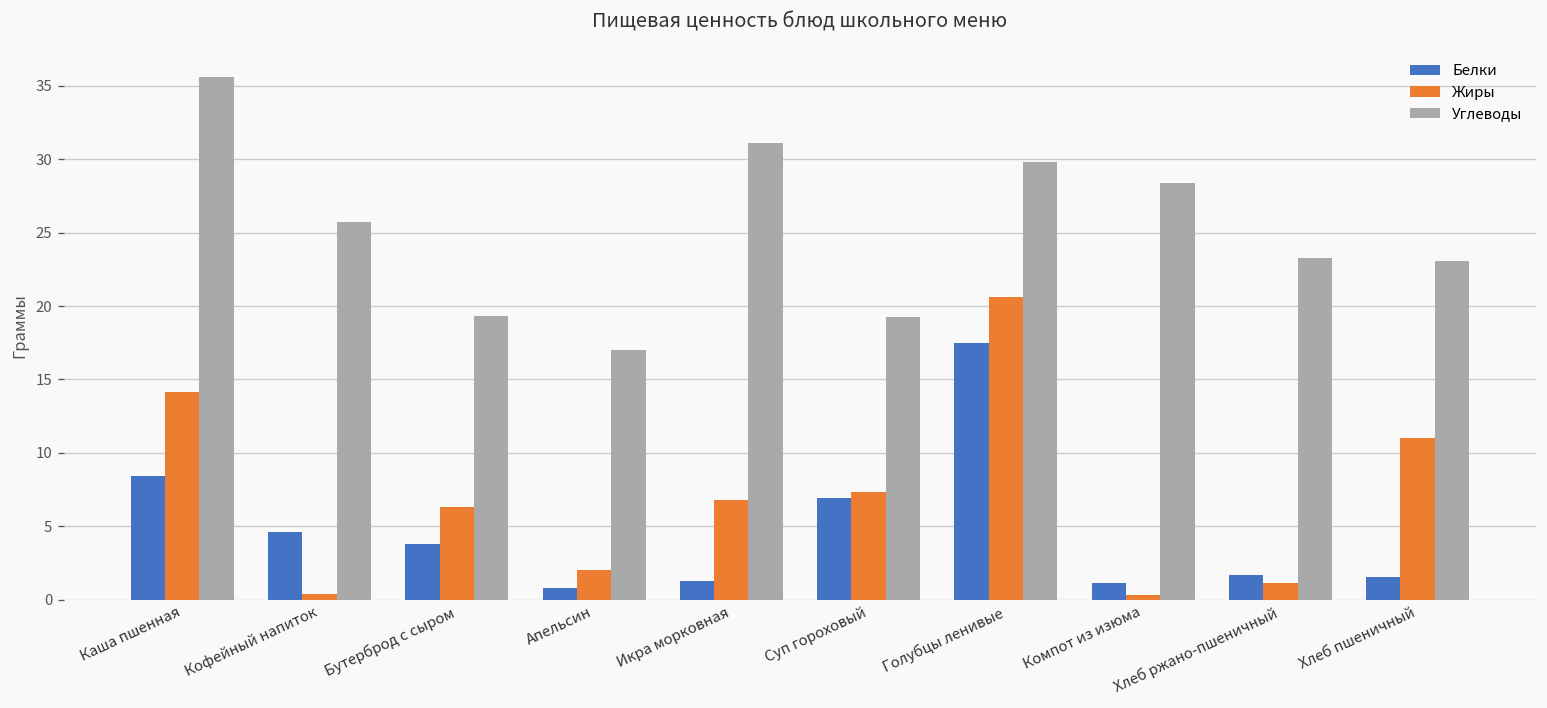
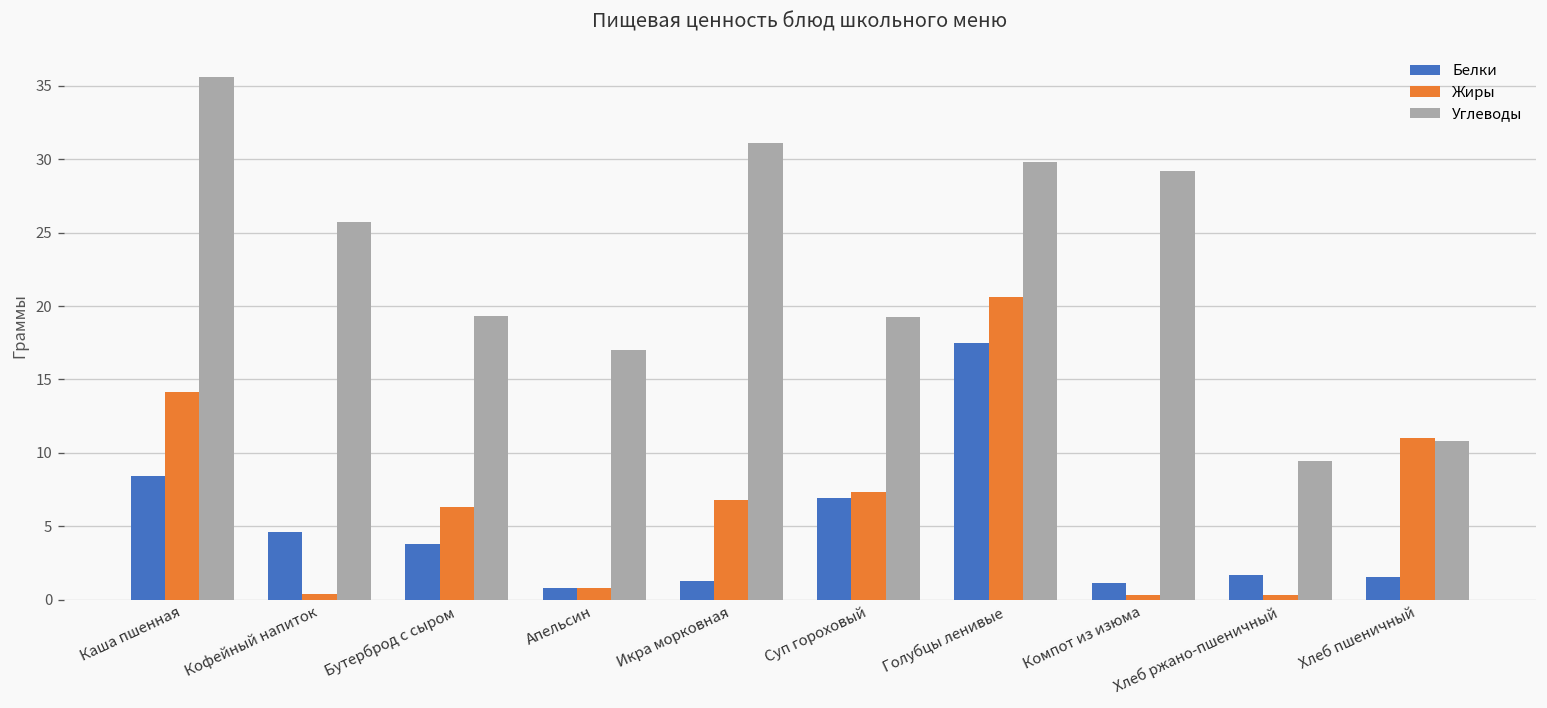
  {
    "Белки": {
      "Каша пшенная": 8.4,
      "Кофейный напиток": 4.6,
      "Бутерброд с сыром": 3.8,
      "Апельсин": 0.8,
      "Икра морковная": 1.3,
      "Суп гороховый": 6.9,
      "Голубцы ленивые": 17.5,
      "Компот из изюма": 1.2,
      "Хлеб ржано-пшеничный": 1.7,
      "Хлеб пшеничный": 1.5
    },
    "Жиры": {
      "Каша пшенная": 14.2,
      "Кофейный напиток": 0.4,
      "Бутерброд с сыром": 6.3,
-     "Апельсин": 2.0,
+     "Апельсин": 0.8,
      "Икра морковная": 6.8,
      "Суп гороховый": 7.3,
      "Голубцы ленивые": 20.6,
      "Компот из изюма": 0.3,
-     "Хлеб ржано-пшеничный": 1.2,
+     "Хлеб ржано-пшеничный": 0.3,
      "Хлеб пшеничный": 11.0
    },
    "Углеводы": {
      "Каша пшенная": 35.6,
      "Кофейный напиток": 25.7,
      "Бутерброд с сыром": 19.3,
      "Апельсин": 17.0,
      "Икра морковная": 31.1,
      "Суп гороховый": 19.2,
      "Голубцы ленивые": 29.8,
-     "Компот из изюма": 28.4,
-     "Хлеб ржано-пшеничный": 23.3,
-     "Хлеб пшеничный": 23.1
+     "Компот из изюма": 29.2,
+     "Хлеб ржано-пшеничный": 9.4,
+     "Хлеб пшеничный": 10.8
    }
  }
